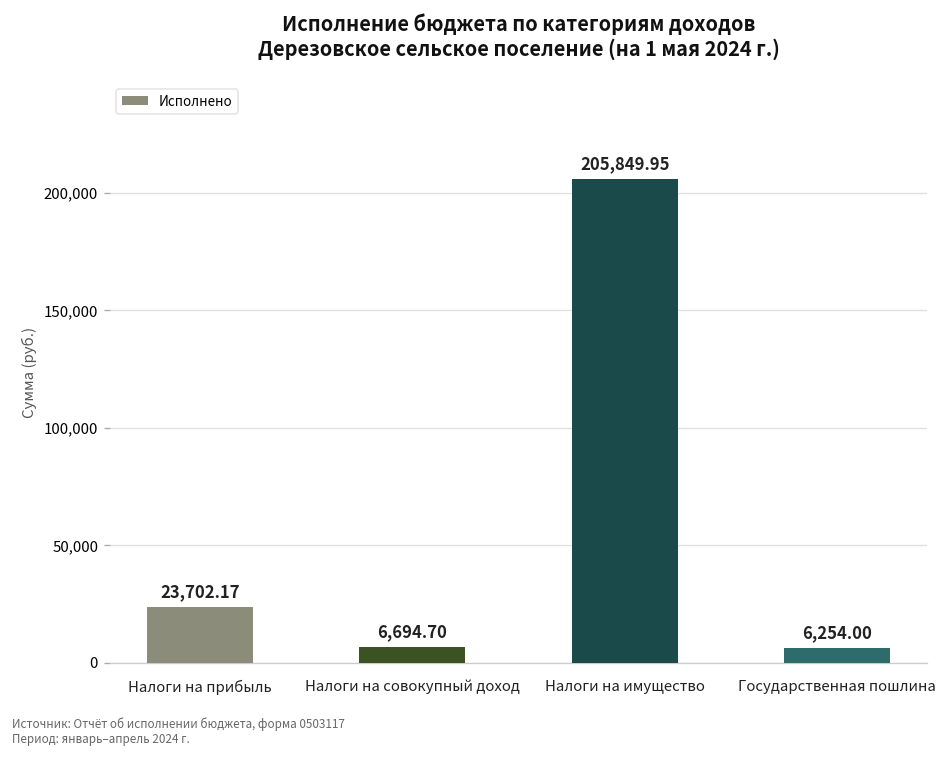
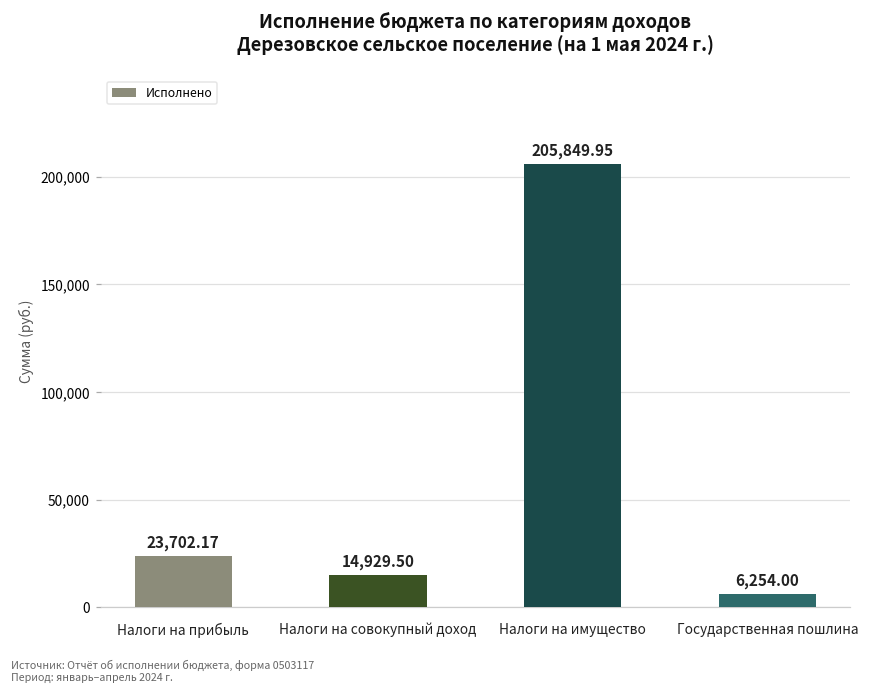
  {
    "Налоги на прибыль": "23,702.17",
-   "Налоги на совокупный доход": "6,694.70",
+   "Налоги на совокупный доход": "14,929.50",
    "Налоги на имущество": "205,849.95",
    "Государственная пошлина": "6,254.00"
  }
